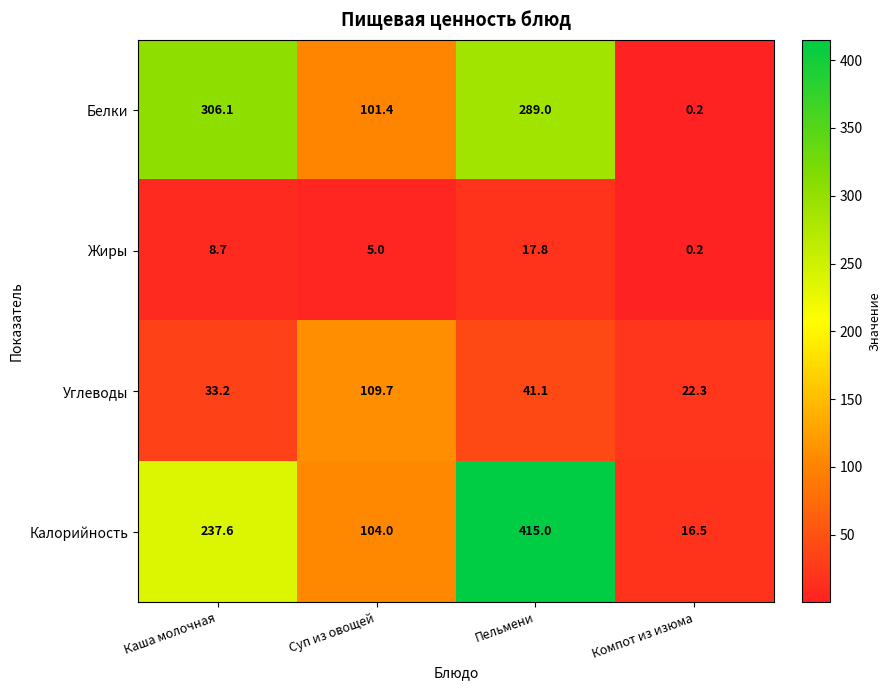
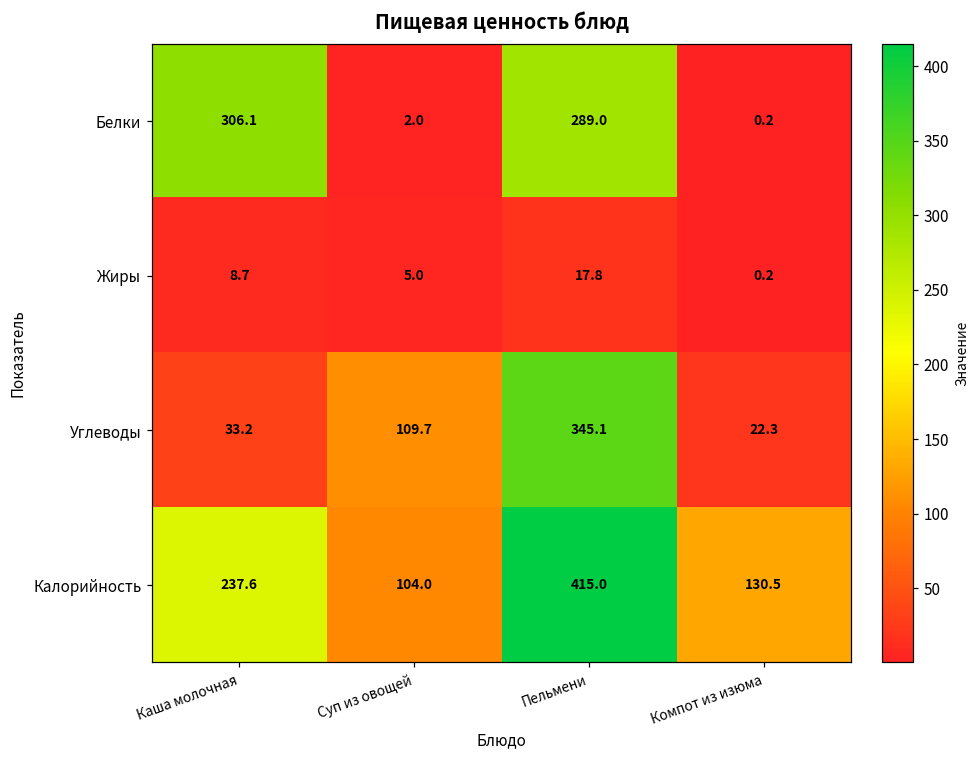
  {
    "Белки": {
      "Каша молочная": 306.1,
-     "Суп из овощей": 101.4,
+     "Суп из овощей": 2.0,
      "Пельмени": 289.0,
      "Компот из изюма": 0.2
    },
    "Жиры": {
      "Каша молочная": 8.7,
      "Суп из овощей": 5.0,
      "Пельмени": 17.8,
      "Компот из изюма": 0.2
    },
    "Углеводы": {
      "Каша молочная": 33.2,
      "Суп из овощей": 109.7,
-     "Пельмени": 41.1,
+     "Пельмени": 345.1,
      "Компот из изюма": 22.3
    },
    "Калорийность": {
      "Каша молочная": 237.6,
      "Суп из овощей": 104.0,
      "Пельмени": 415.0,
-     "Компот из изюма": 16.5
+     "Компот из изюма": 130.5
    }
  }
